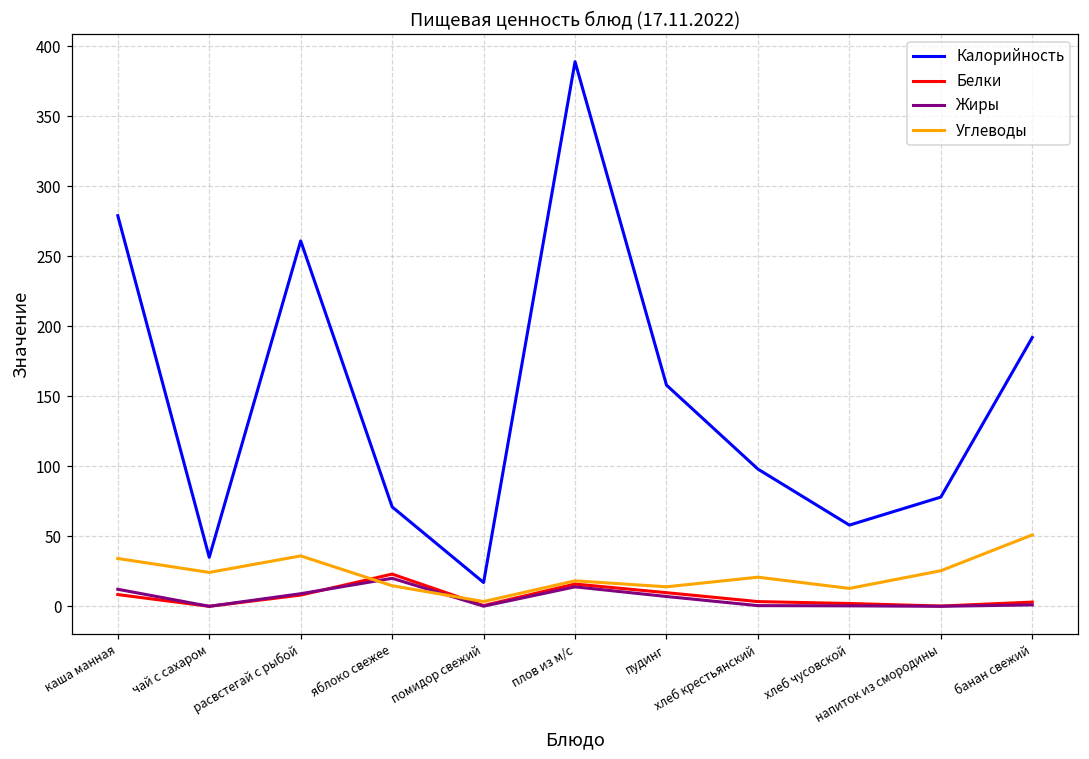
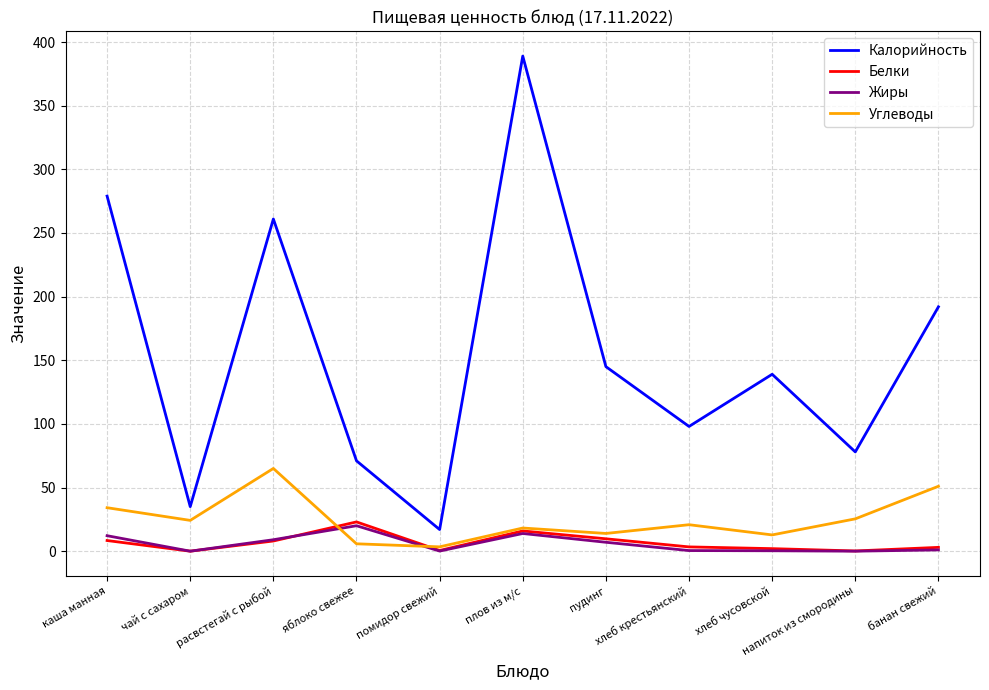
  {
    "Калорийность": {
      "каша манная": 279,
      "чай с сахаром": 35,
      "расвстегай с рыбой": 261,
      "яблоко свежее": 71,
      "помидор свежий": 17,
      "плов из м/с": 389,
-     "пудинг": 158,
+     "пудинг": 145,
      "хлеб крестьянский": 98,
-     "хлеб чусовской": 58,
+     "хлеб чусовской": 139,
      "напиток из смородины": 78,
      "банан свежий": 192
    },
    "Белки": {
      "каша манная": 8,
      "яблоко свежее": 23,
      "плов из м/с": 16,
      "пудинг": 10,
      "хлеб крестьянский": 3
    },
    "Жиры": {
      "каша манная": 12,
      "яблоко свежее": 20,
      "плов из м/с": 14,
      "пудинг": 7,
      "хлеб крестьянский": 0
    },
    "Углеводы": {
      "каша манная": 34,
      "чай с сахаром": 24,
-     "расвстегай с рыбой": 36,
-     "яблоко свежее": 15,
+     "расвстегай с рыбой": 65,
+     "яблоко свежее": 6,
      "помидор свежий": 3,
      "плов из м/с": 18,
      "пудинг": 14,
      "хлеб крестьянский": 21,
      "хлеб чусовской": 13,
      "напиток из смородины": 25,
      "банан свежий": 51
    }
  }
